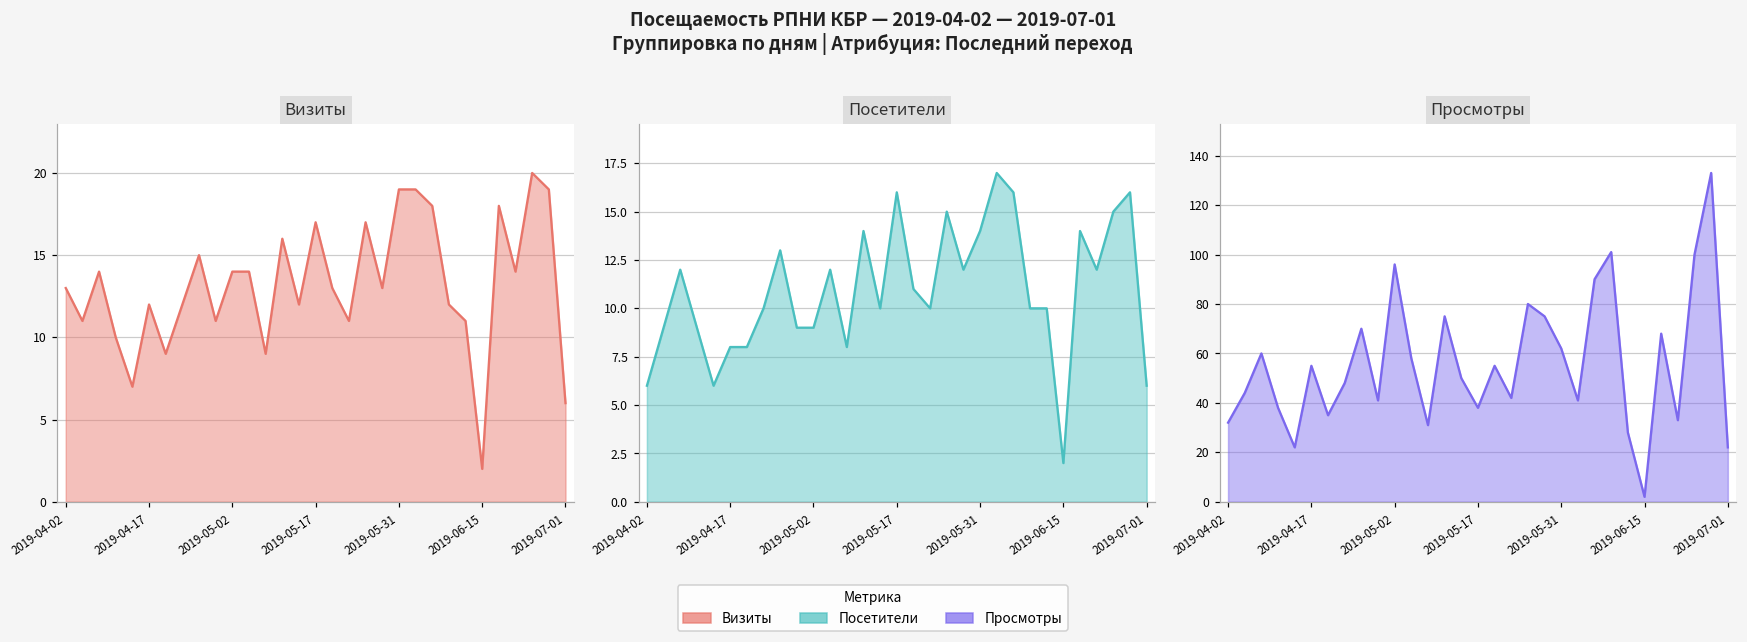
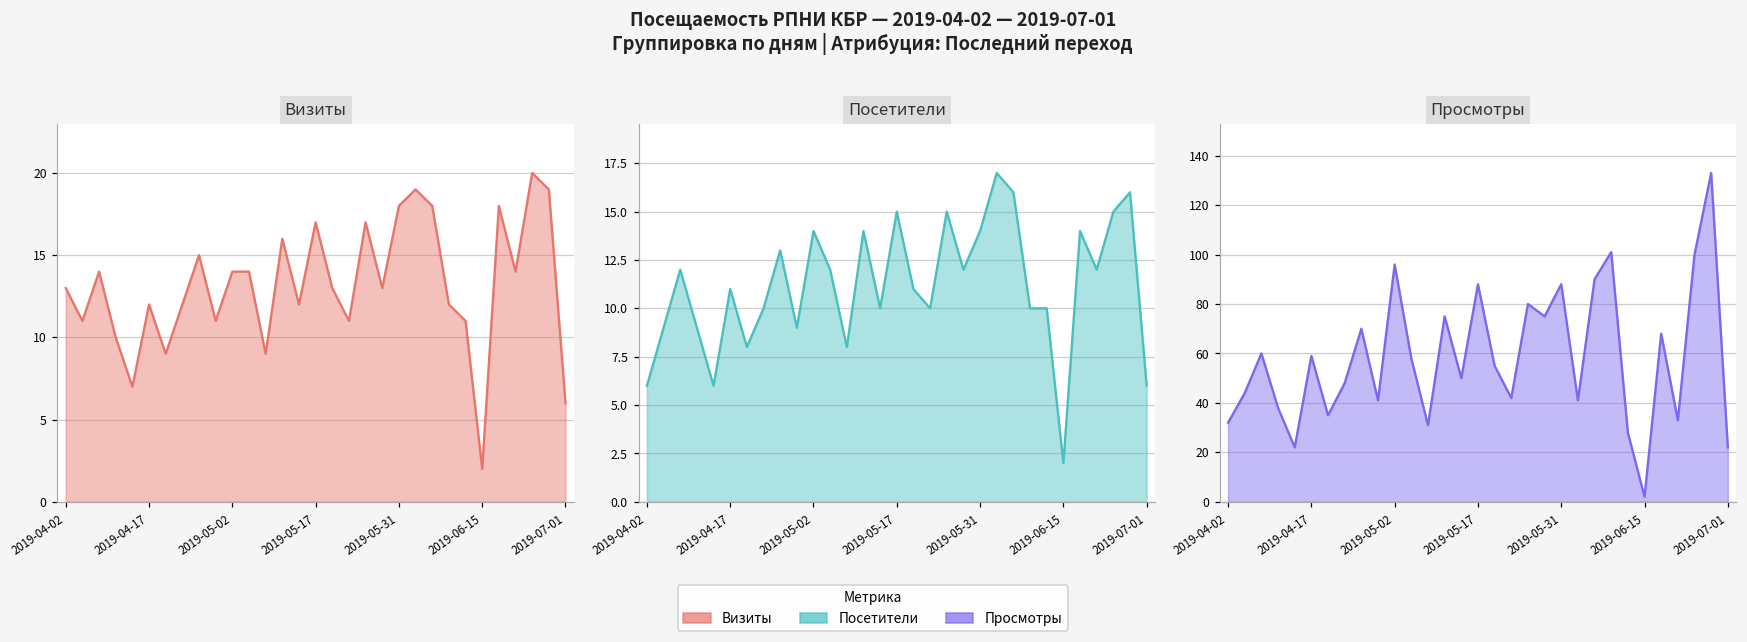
  {
    "Визиты": {
      "2019-04-02": 13,
      "2019-04-17": 12,
      "2019-05-02": 14,
      "2019-05-17": 17,
-     "2019-05-31": 19,
+     "2019-05-31": 18,
      "2019-06-15": 2,
      "2019-07-01": 6
    },
    "Посетители": {
      "2019-04-02": 6,
-     "2019-04-17": 8,
-     "2019-05-02": 9,
-     "2019-05-17": 16,
+     "2019-04-17": 11,
+     "2019-05-02": 14,
+     "2019-05-17": 15,
      "2019-05-31": 14,
      "2019-06-15": 2,
      "2019-07-01": 6
    },
    "Просмотры": {
      "2019-04-02": 32,
-     "2019-04-17": 55,
+     "2019-04-17": 59,
      "2019-05-02": 96,
-     "2019-05-17": 38,
-     "2019-05-31": 62,
+     "2019-05-17": 88,
+     "2019-05-31": 88,
      "2019-06-15": 2,
      "2019-07-01": 22
    }
  }
